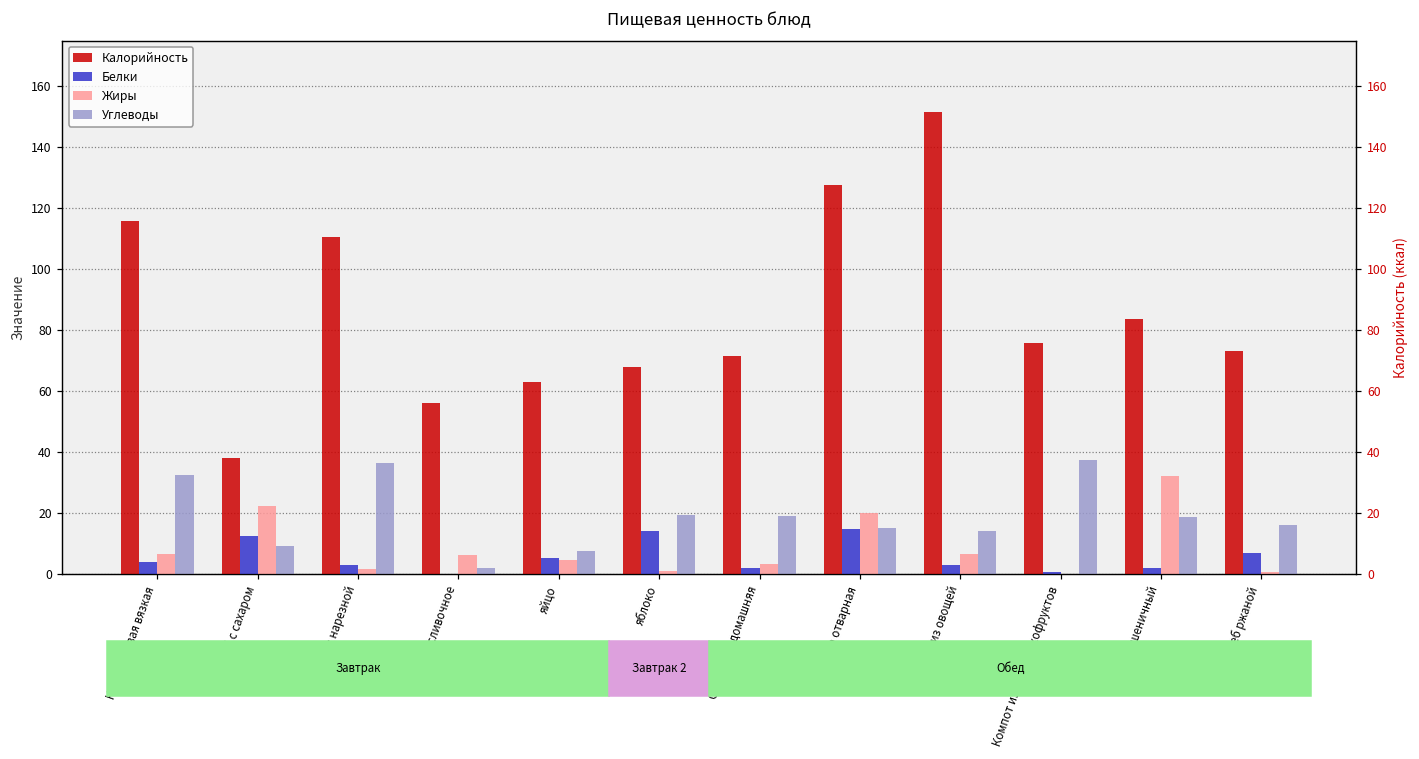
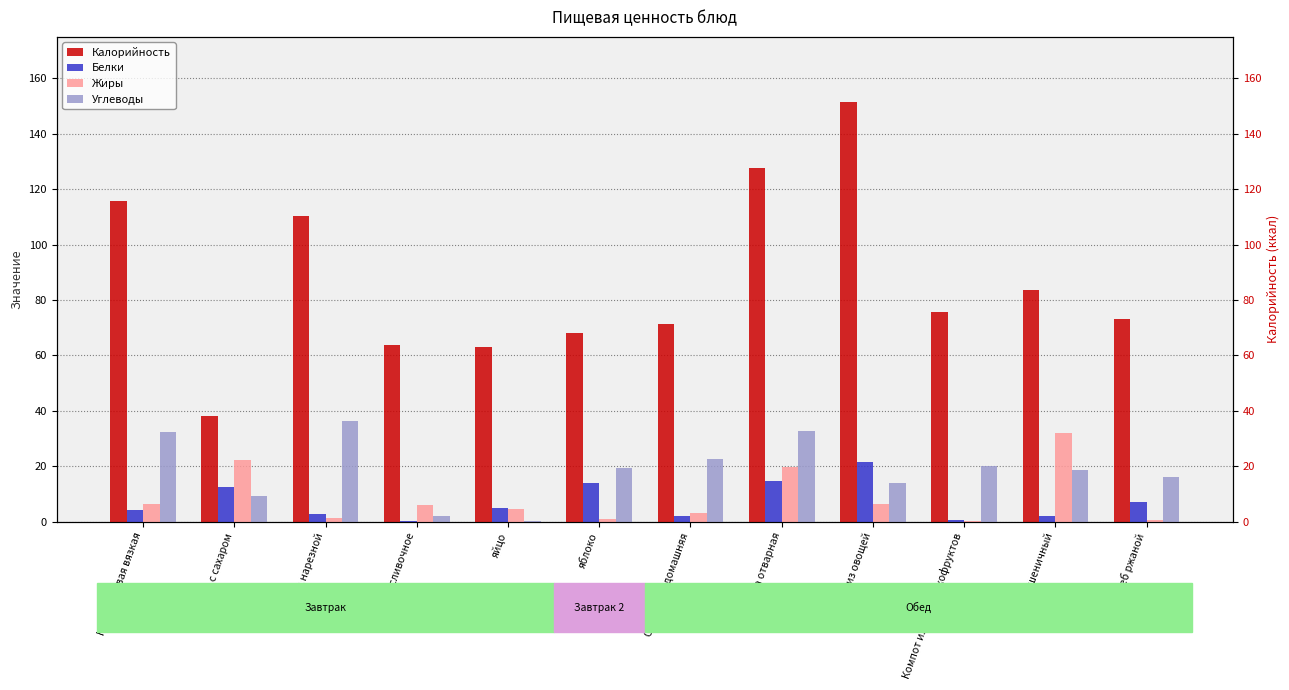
  {
    "Калорийность": {
      "Каша ячневая вязкая": 116,
      "Чай с сахаром": 38,
      "Батон нарезной": 111,
-     "Масло сливочное": 56,
+     "Масло сливочное": 64,
      "яйцо": 63,
      "яблоко": 68,
      "Суп лапша домашняя": 71,
      "Птица отварная": 128,
      "Рагу из овощей": 152,
      "Компот из смеси сухофруктов": 76,
      "Хлеб пшеничный": 84,
      "Хлеб ржаной": 73
    },
    "Белки": {
      "Каша ячневая вязкая": 4,
      "Чай с сахаром": 12,
      "Батон нарезной": 3,
      "яйцо": 5,
      "яблоко": 14,
      "Суп лапша домашняя": 2,
      "Птица отварная": 15,
-     "Рагу из овощей": 3,
+     "Рагу из овощей": 22,
      "Хлеб пшеничный": 2,
      "Хлеб ржаной": 7
    },
    "Жиры": {
      "Каша ячневая вязкая": 6,
      "Чай с сахаром": 22,
      "Батон нарезной": 1,
      "Масло сливочное": 6,
      "яйцо": 5,
      "Суп лапша домашняя": 3,
      "Птица отварная": 20,
      "Рагу из овощей": 6,
      "Хлеб пшеничный": 32
    },
    "Углеводы": {
      "Каша ячневая вязкая": 32,
      "Чай с сахаром": 9,
      "Батон нарезной": 36,
      "Масло сливочное": 2,
-     "яйцо": 8,
+     "яйцо": 0,
      "яблоко": 19,
-     "Суп лапша домашняя": 19,
-     "Птица отварная": 15,
+     "Суп лапша домашняя": 23,
+     "Птица отварная": 33,
      "Рагу из овощей": 14,
-     "Компот из смеси сухофруктов": 37,
+     "Компот из смеси сухофруктов": 20,
      "Хлеб пшеничный": 19,
      "Хлеб ржаной": 16
    }
  }
